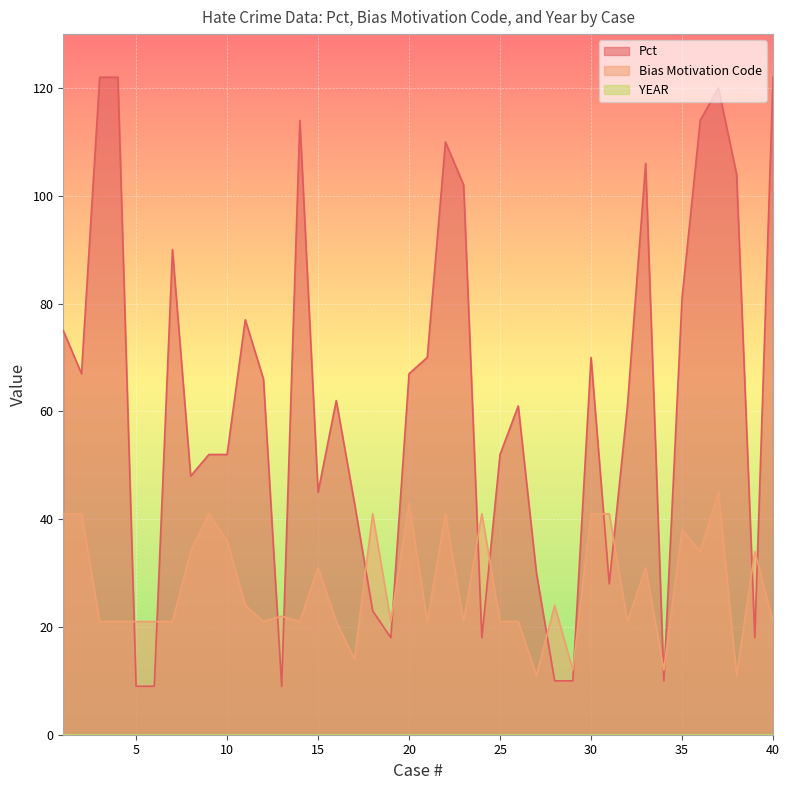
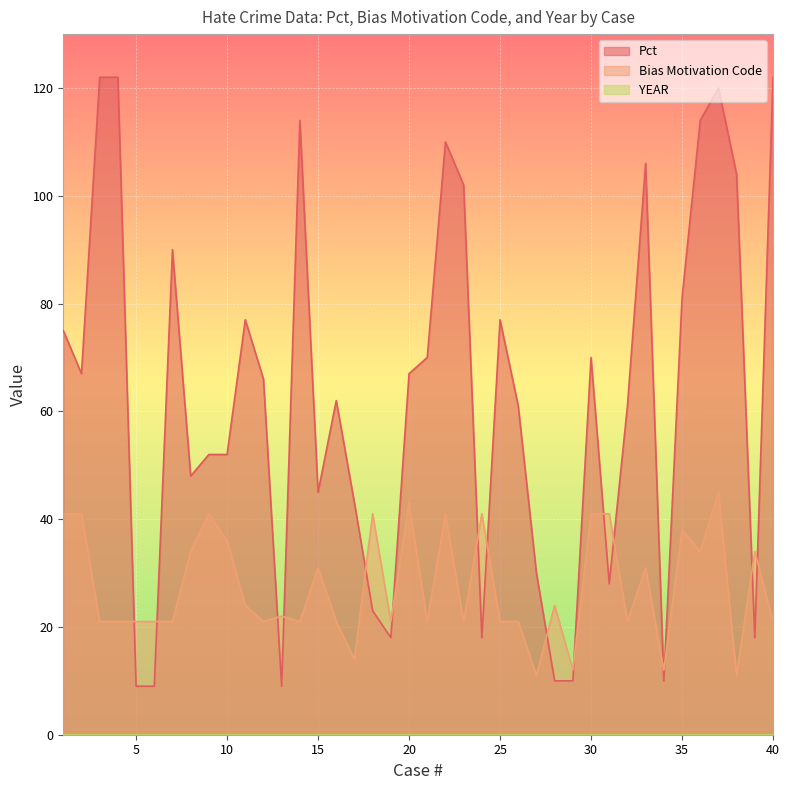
  {
    "Pct": {
      "5": 9,
      "10": 52,
      "15": 45,
      "20": 67,
-     "25": 52,
+     "25": 77,
      "30": 70,
      "35": 81,
      "40": 122
    },
    "Bias Motivation Code": {
      "5": 21,
      "10": 36,
      "15": 31,
      "20": 43,
      "25": 21,
      "30": 41,
      "35": 38,
      "40": 21
    },
    "YEAR": {
      "5": 0,
      "10": 0,
      "15": 0,
      "20": 0,
      "25": 0,
      "30": 0,
      "35": 0,
      "40": 0
    }
  }
